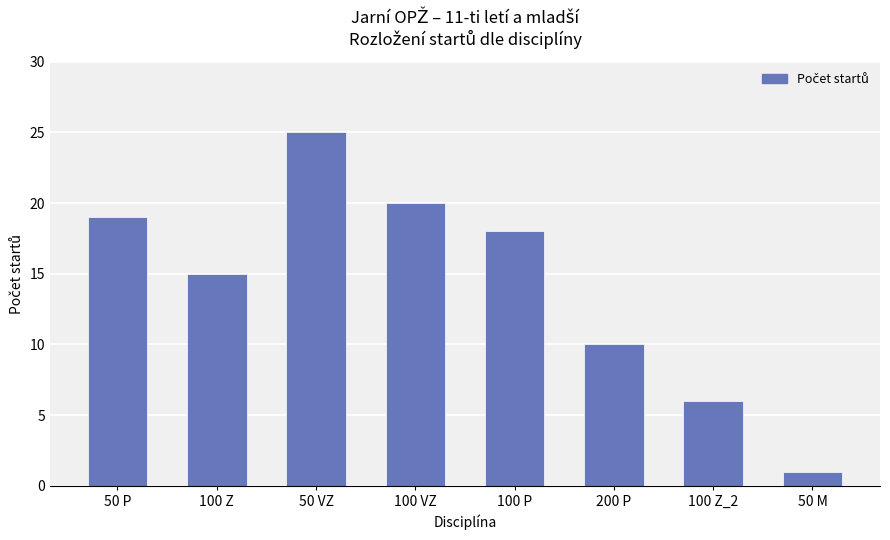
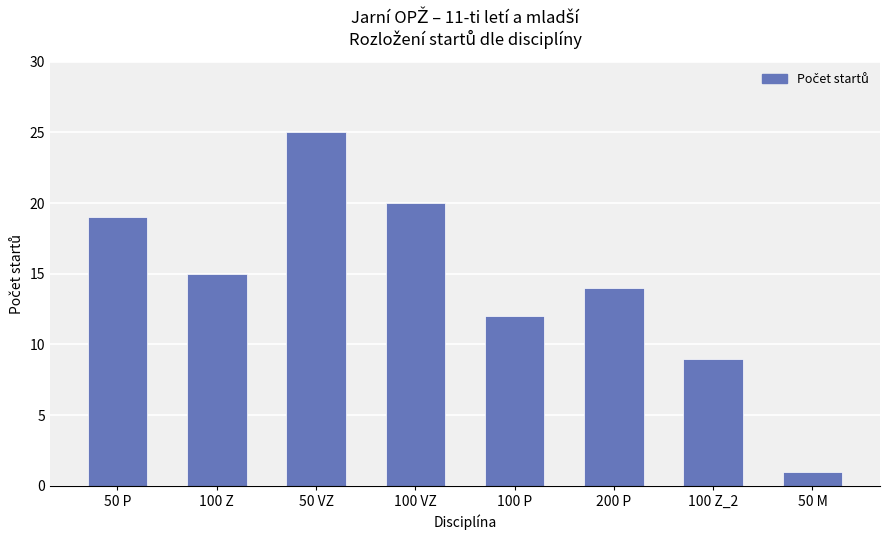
  {
    "50 P": 19,
    "100 Z": 15,
    "50 VZ": 25,
    "100 VZ": 20,
-   "100 P": 18,
-   "200 P": 10,
-   "100 Z_2": 6,
+   "100 P": 12,
+   "200 P": 14,
+   "100 Z_2": 9,
    "50 M": 1
  }
